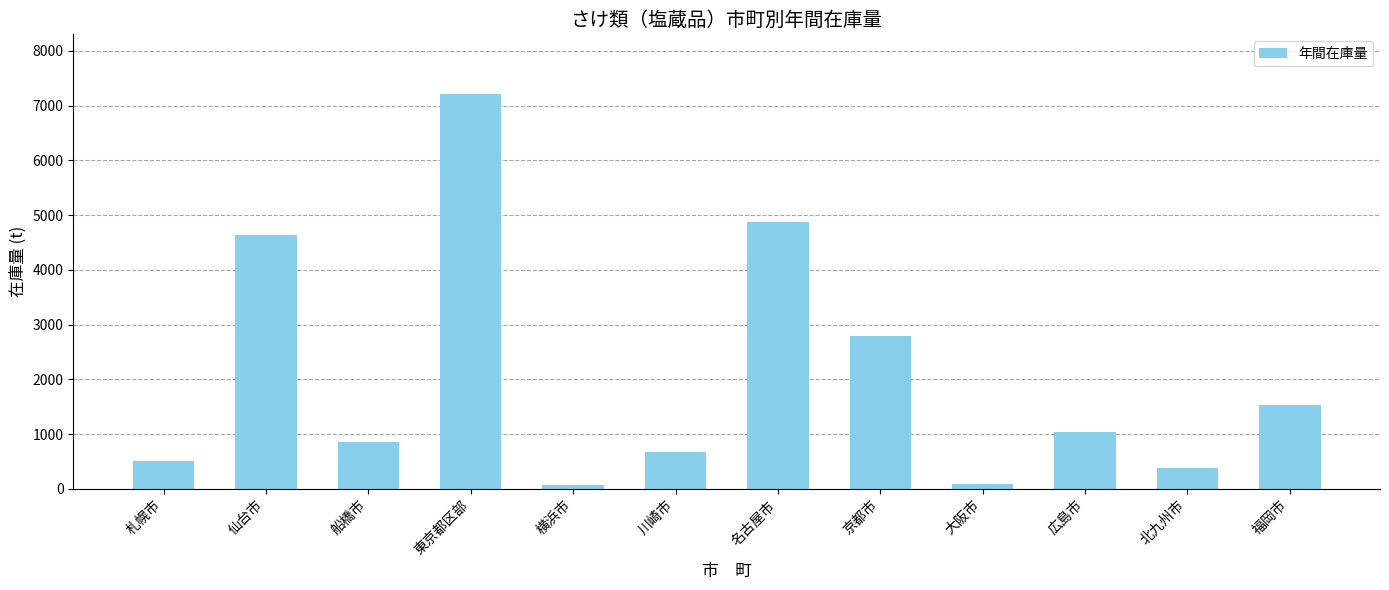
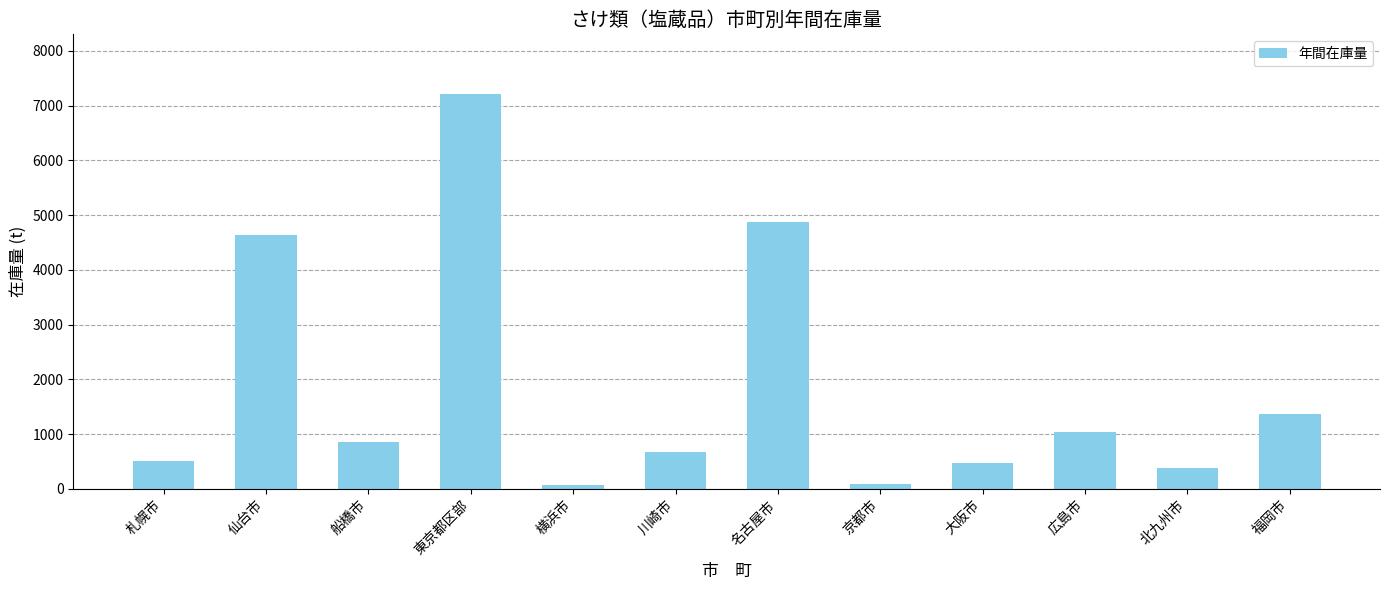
  {
    "札幌市": 500,
    "仙台市": 4600,
    "船橋市": 900,
    "東京都区部": 7200,
    "横浜市": 100,
    "川崎市": 700,
    "名古屋市": 4900,
-   "京都市": 2800,
-   "大阪市": 100,
+   "京都市": 100,
+   "大阪市": 500,
    "広島市": 1000,
    "北九州市": 400,
-   "福岡市": 1500
+   "福岡市": 1400
  }
